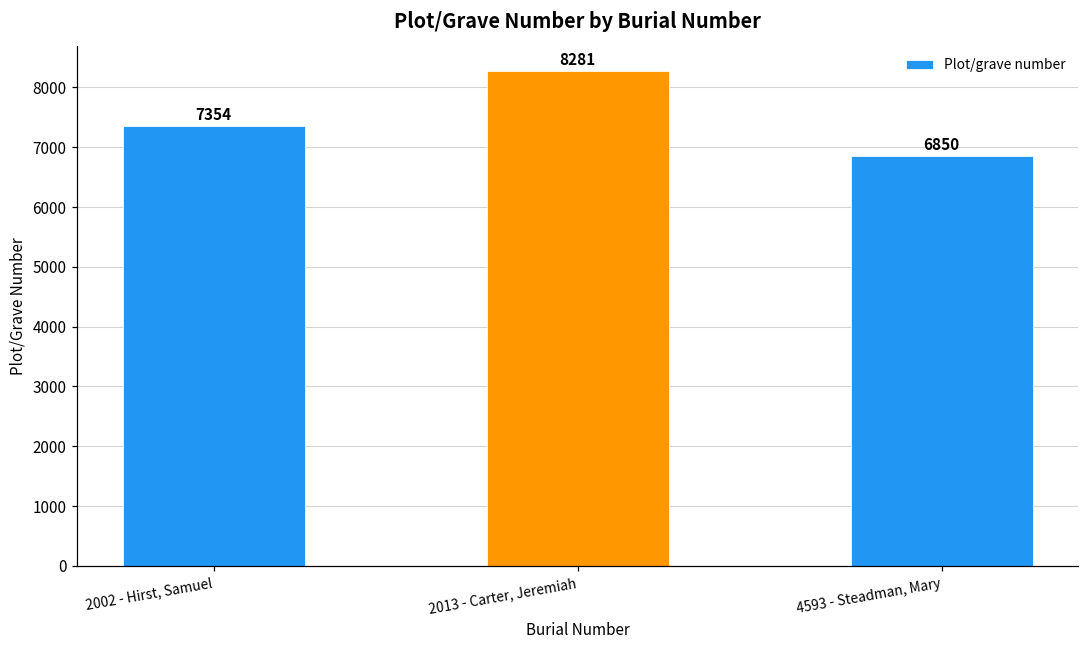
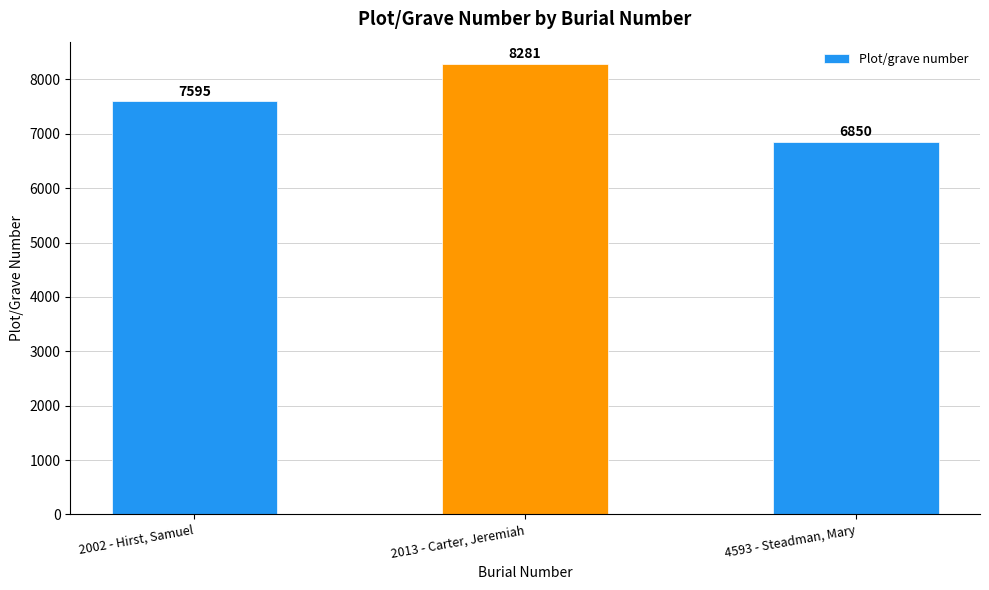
  {
-   "2002 - Hirst, Samuel": 7354,
+   "2002 - Hirst, Samuel": 7595,
    "2013 - Carter, Jeremiah": 8281,
    "4593 - Steadman, Mary": 6850
  }
